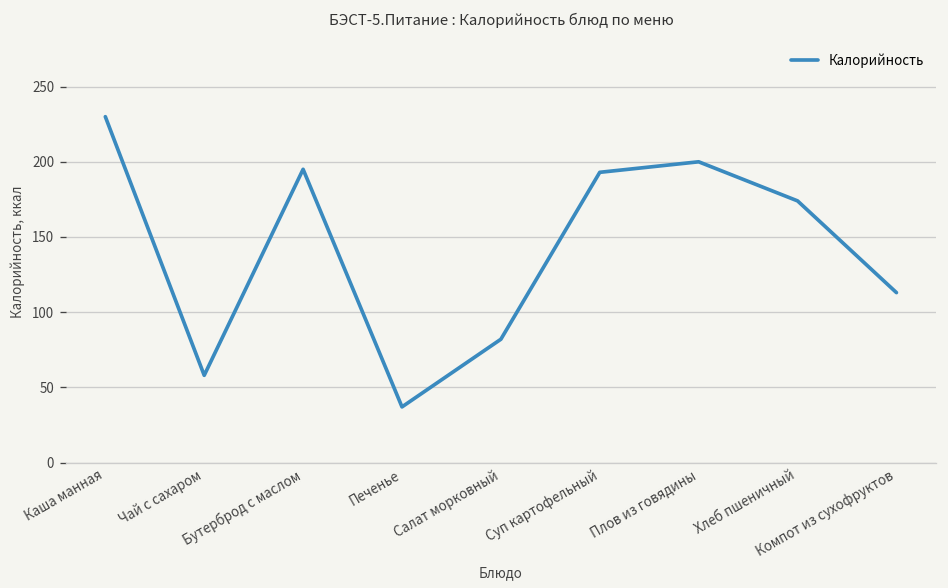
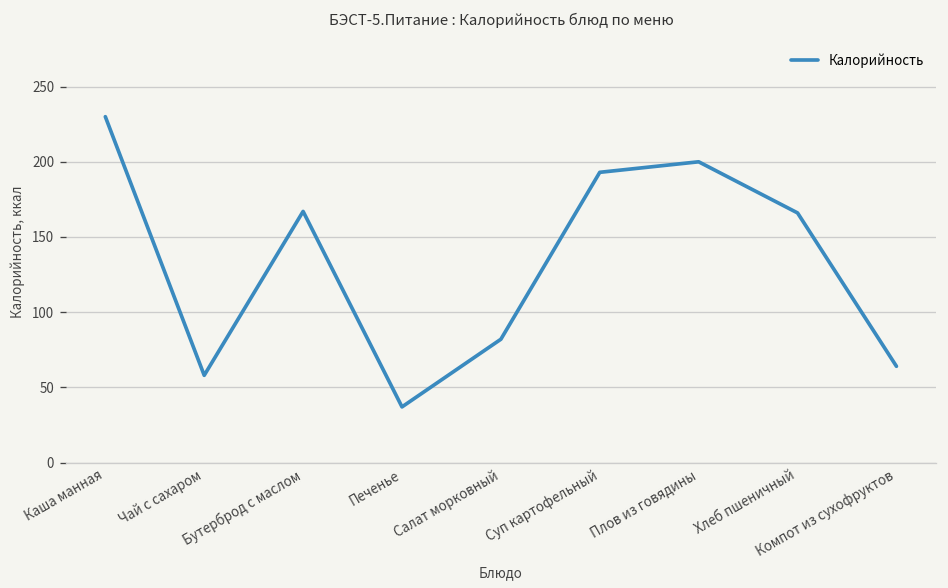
  {
    "Каша манная": 230,
    "Чай с сахаром": 58,
-   "Бутерброд с маслом": 195,
+   "Бутерброд с маслом": 167,
    "Печенье": 37,
    "Салат морковный": 82,
    "Суп картофельный": 193,
    "Плов из говядины": 200,
-   "Хлеб пшеничный": 174,
-   "Компот из сухофруктов": 113
+   "Хлеб пшеничный": 166,
+   "Компот из сухофруктов": 64
  }
